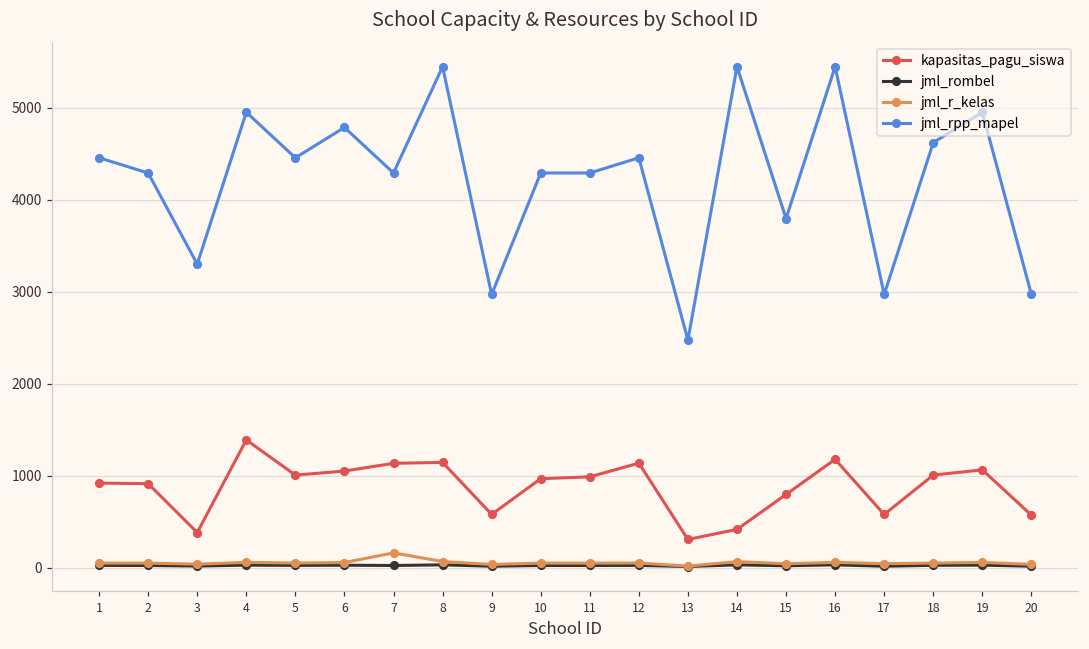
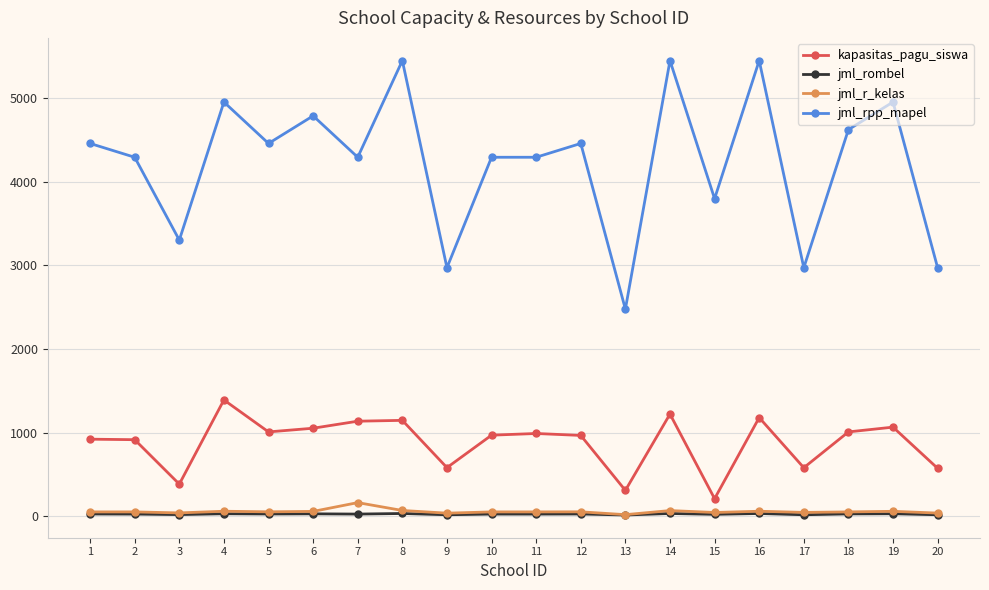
  {
    "kapasitas_pagu_siswa": {
      "1": 900,
      "2": 900,
      "3": 400,
      "4": 1400,
      "5": 1000,
      "6": 1100,
      "7": 1100,
      "8": 1100,
      "9": 600,
      "10": 1000,
      "11": 1000,
-     "12": 1100,
+     "12": 1000,
      "13": 300,
-     "14": 400,
-     "15": 800,
+     "14": 1200,
+     "15": 200,
      "16": 1200,
      "17": 600,
      "18": 1000,
      "19": 1100,
      "20": 600
    },
    "jml_rombel": {
      "4": 0,
      "7": 0,
      "8": 0,
      "14": 0
    },
    "jml_r_kelas": {
      "4": 100,
      "7": 200,
      "8": 100,
      "14": 100
    },
    "jml_rpp_mapel": {
      "1": 4500,
      "2": 4300,
      "3": 3300,
      "4": 5000,
      "5": 4500,
      "6": 4800,
      "7": 4300,
      "8": 5400,
      "9": 3000,
      "10": 4300,
      "11": 4300,
      "12": 4500,
      "13": 2500,
      "14": 5400,
      "15": 3800,
      "16": 5400,
      "17": 3000,
      "18": 4600,
      "20": 3000
    }
  }
